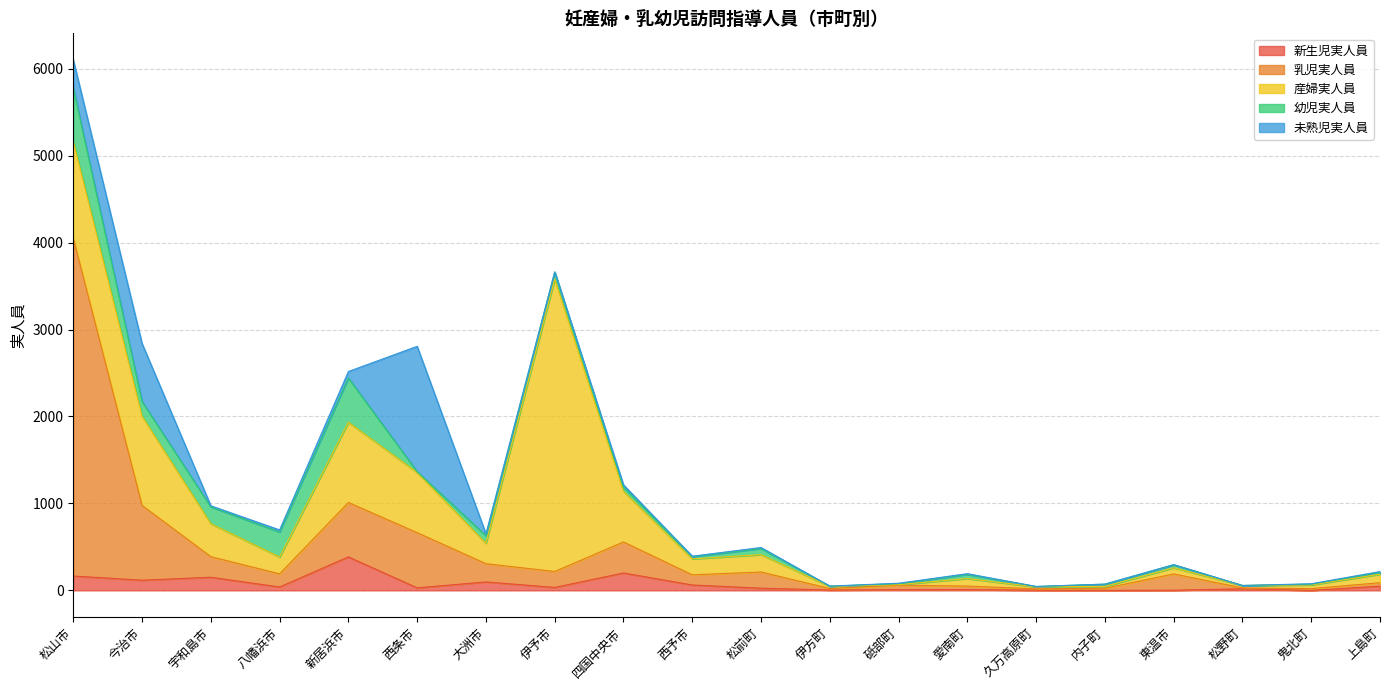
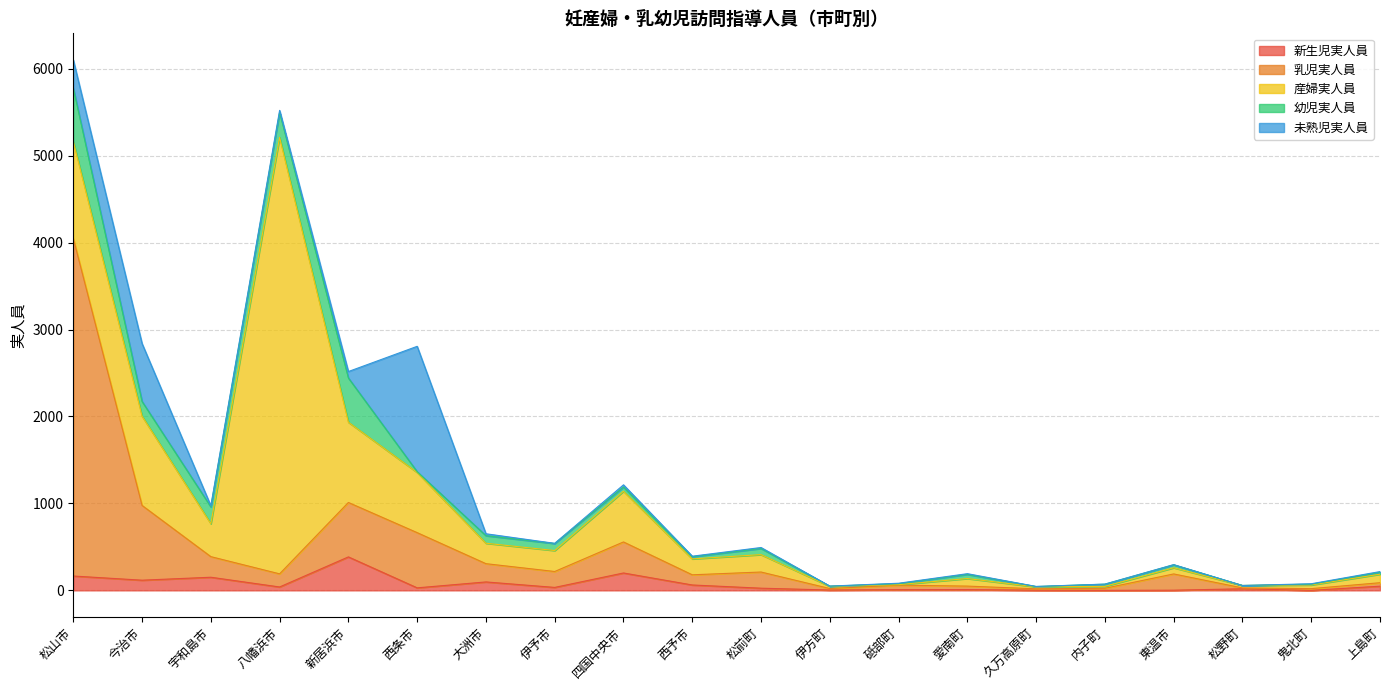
  {
    "産婦実人員": {
      "松山市": 1100,
      "今治市": 1000,
      "宇和島市": 400,
-     "八幡浜市": 200,
+     "八幡浜市": 5000,
      "新居浜市": 900,
      "大洲市": 200,
-     "伊予市": 3400,
+     "伊予市": 200,
      "四国中央市": 600,
      "松前町": 200,
      "愛南町": 100,
      "東温市": 100
    },
    "幼児実人員": {
      "松山市": 600,
      "今治市": 200,
      "新居浜市": 500
    },
    "未熟児実人員": {
      "松山市": 300,
      "今治市": 700,
      "新居浜市": 100,
      "西条市": 1400
    }
  }
